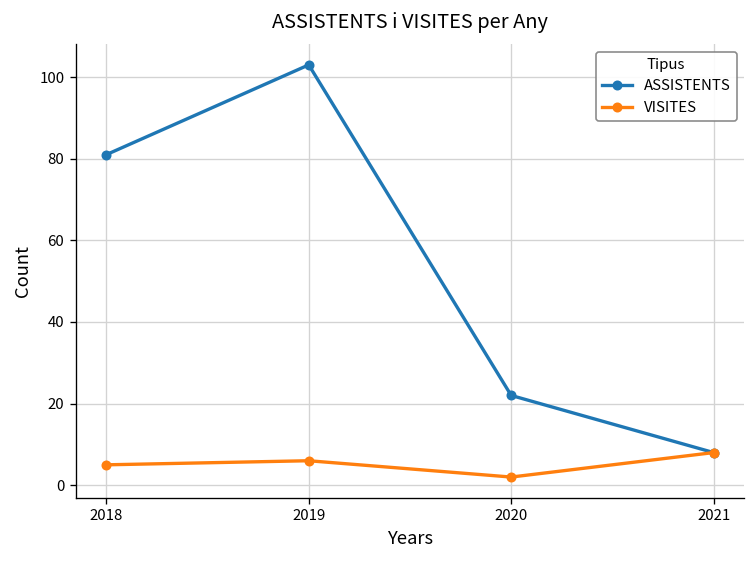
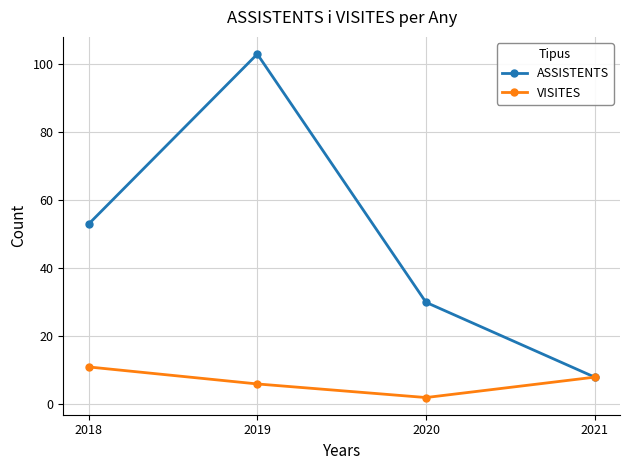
  {
    "ASSISTENTS": {
-     "2018": 81,
+     "2018": 53,
      "2019": 103,
-     "2020": 22
+     "2020": 30
    },
    "VISITES": {
-     "2018": 5,
+     "2018": 11,
      "2019": 6,
      "2020": 2
    }
  }
